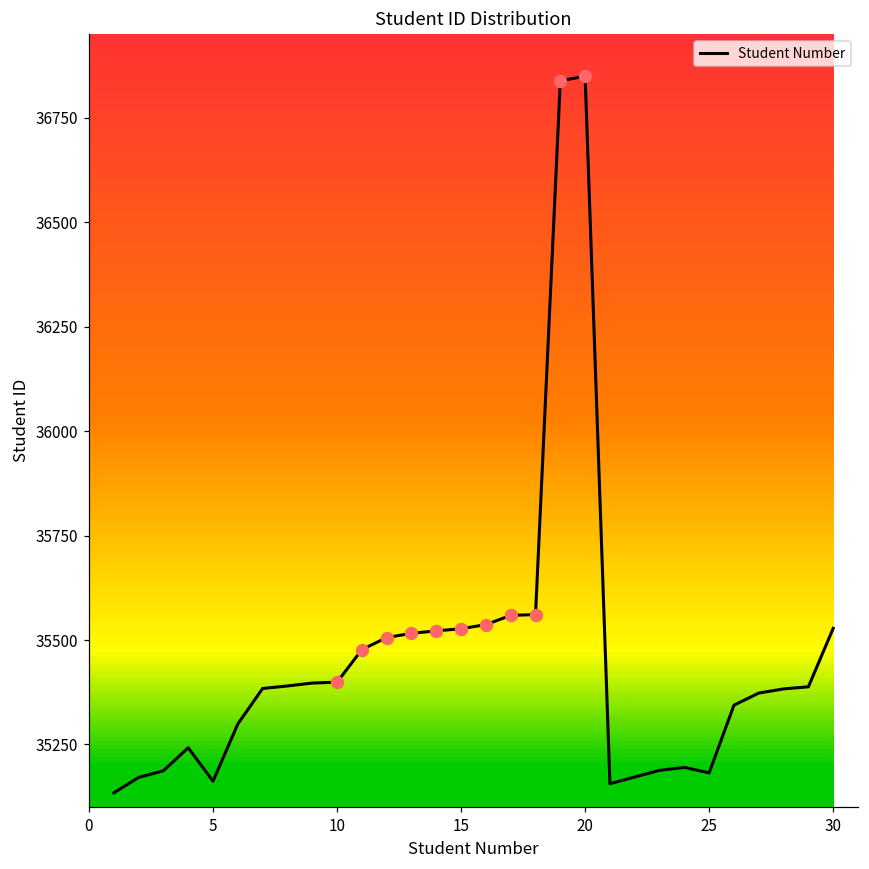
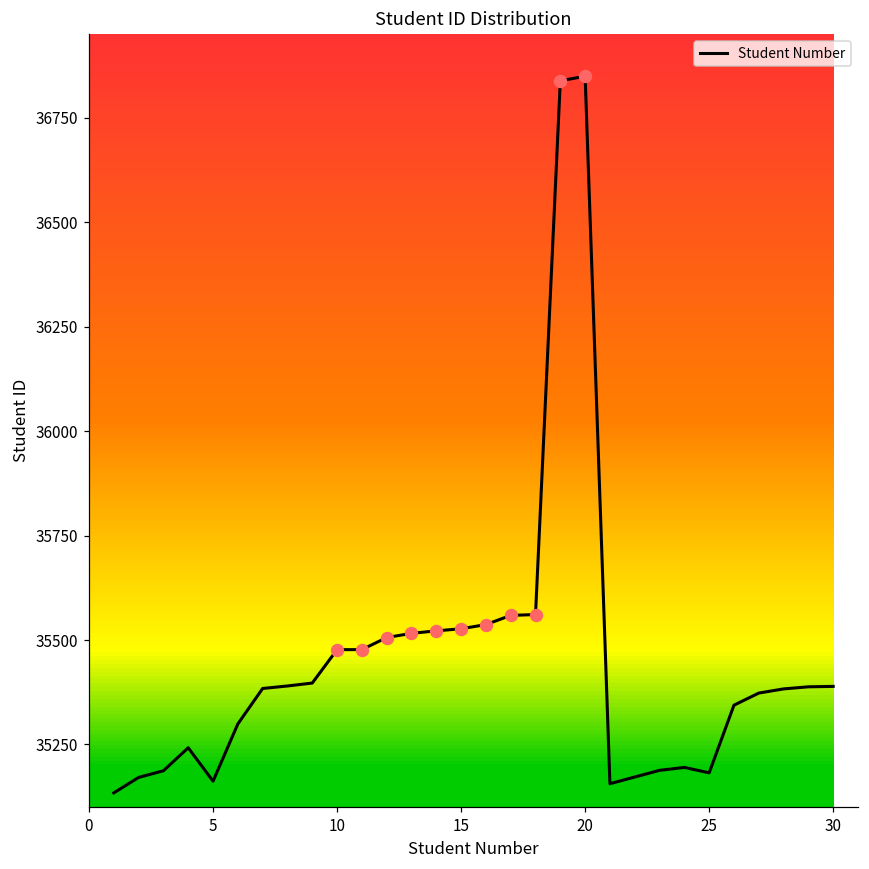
  {
    "Student Number": {
      "5": 35160,
-     "10": 35400,
+     "10": 35480,
      "25": 35180,
-     "30": 35530
+     "30": 35390
    }
  }
